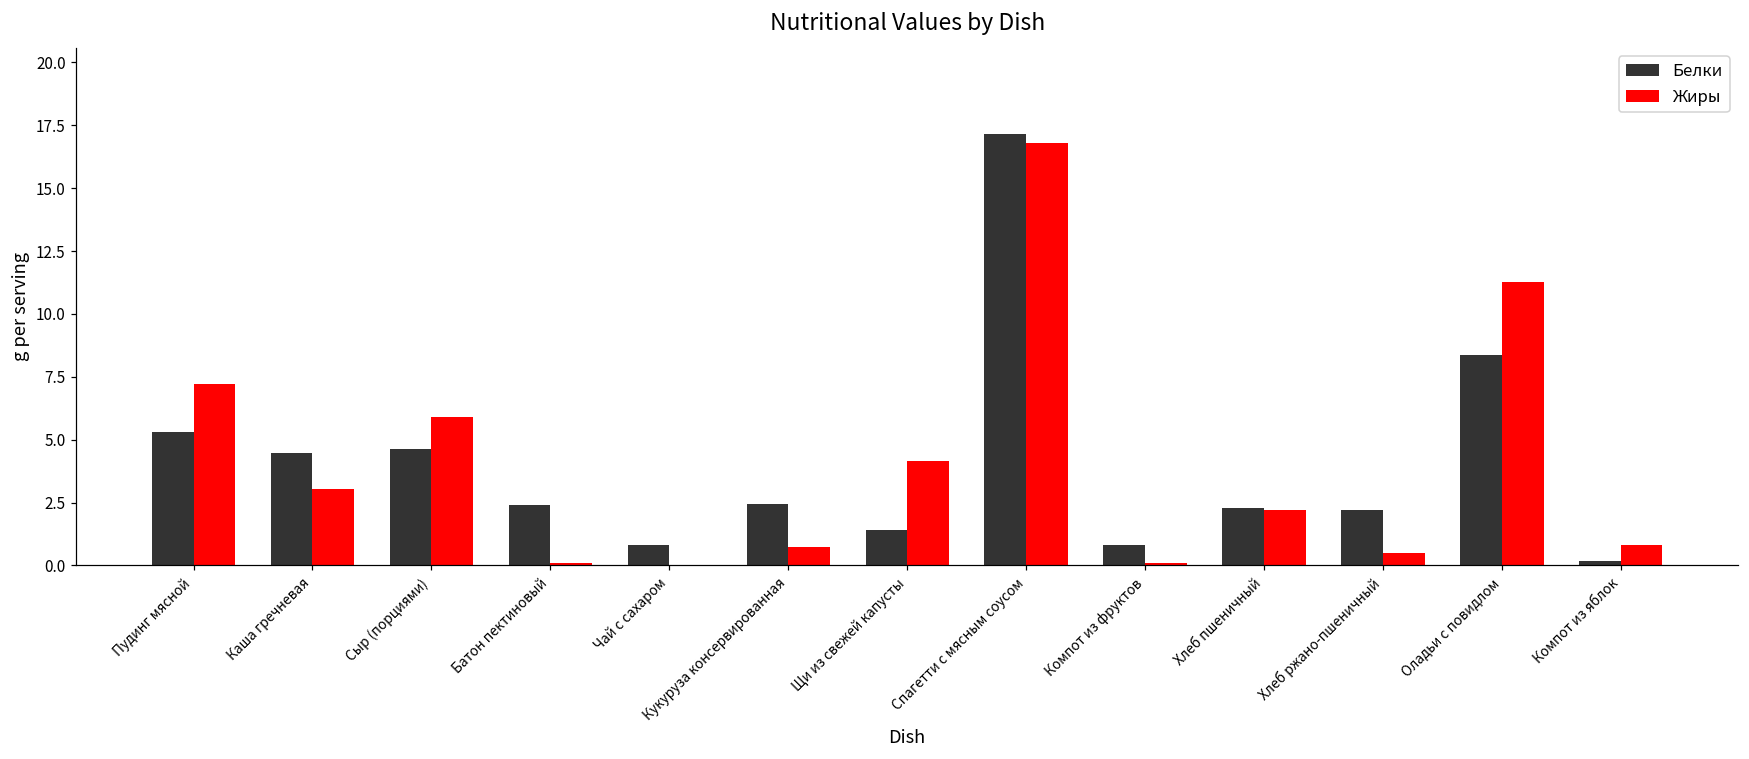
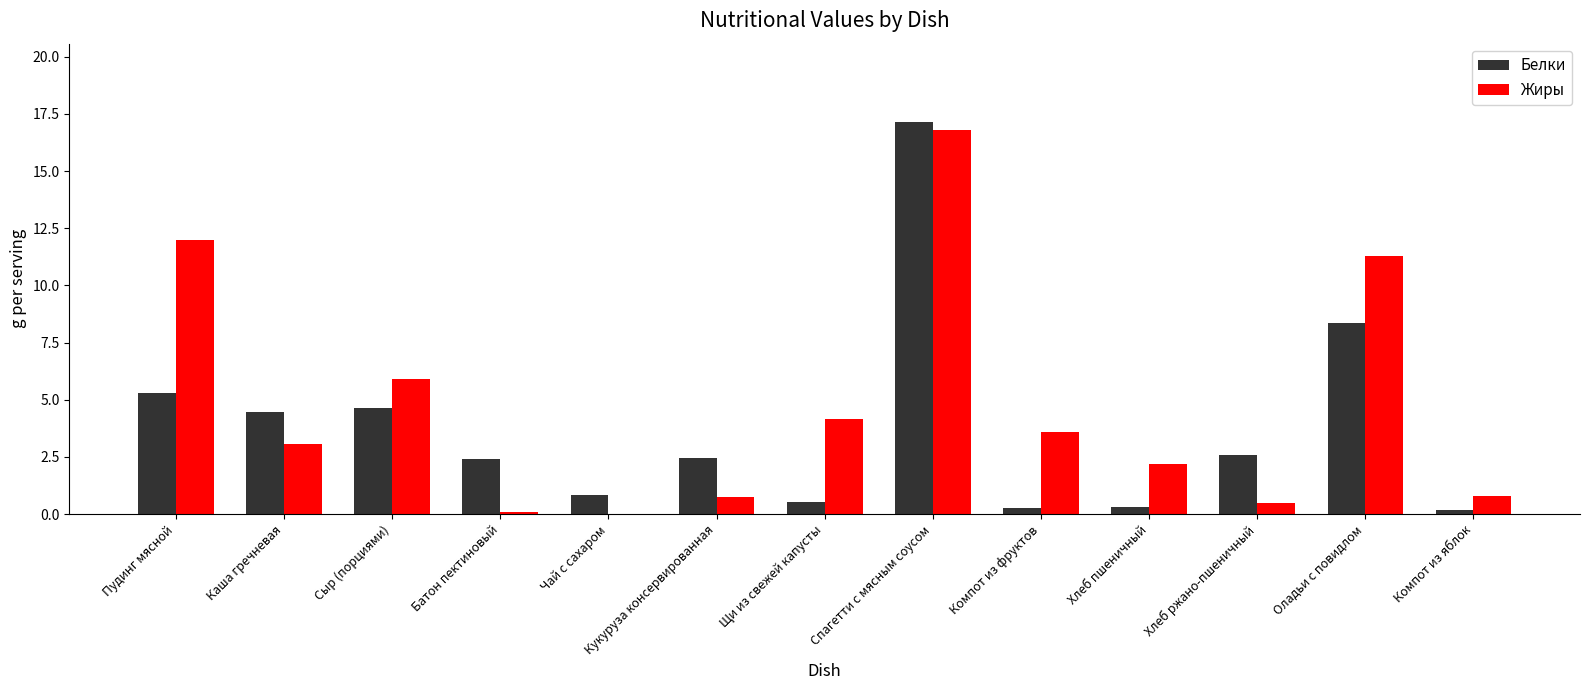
  {
    "Белки": {
      "Пудинг мясной": 5.3,
      "Каша гречневая": 4.5,
      "Сыр (порциями)": 4.6,
      "Батон пектиновый": 2.4,
      "Чай с сахаром": 0.8,
      "Кукуруза консервированная": 2.5,
-     "Щи из свежей капусты": 1.4,
+     "Щи из свежей капусты": 0.5,
      "Спагетти с мясным соусом": 17.1,
-     "Компот из фруктов": 0.8,
-     "Хлеб пшеничный": 2.3,
-     "Хлеб ржано-пшеничный": 2.2,
+     "Компот из фруктов": 0.3,
+     "Хлеб пшеничный": 0.3,
+     "Хлеб ржано-пшеничный": 2.6,
      "Оладьи с повидлом": 8.4,
      "Компот из яблок": 0.2
    },
    "Жиры": {
-     "Пудинг мясной": 7.2,
+     "Пудинг мясной": 12.0,
      "Каша гречневая": 3.1,
      "Сыр (порциями)": 5.9,
      "Кукуруза консервированная": 0.7,
      "Щи из свежей капусты": 4.2,
      "Спагетти с мясным соусом": 16.8,
-     "Компот из фруктов": 0.1,
+     "Компот из фруктов": 3.6,
      "Хлеб пшеничный": 2.2,
      "Хлеб ржано-пшеничный": 0.5,
      "Оладьи с повидлом": 11.3,
      "Компот из яблок": 0.8
    }
  }
